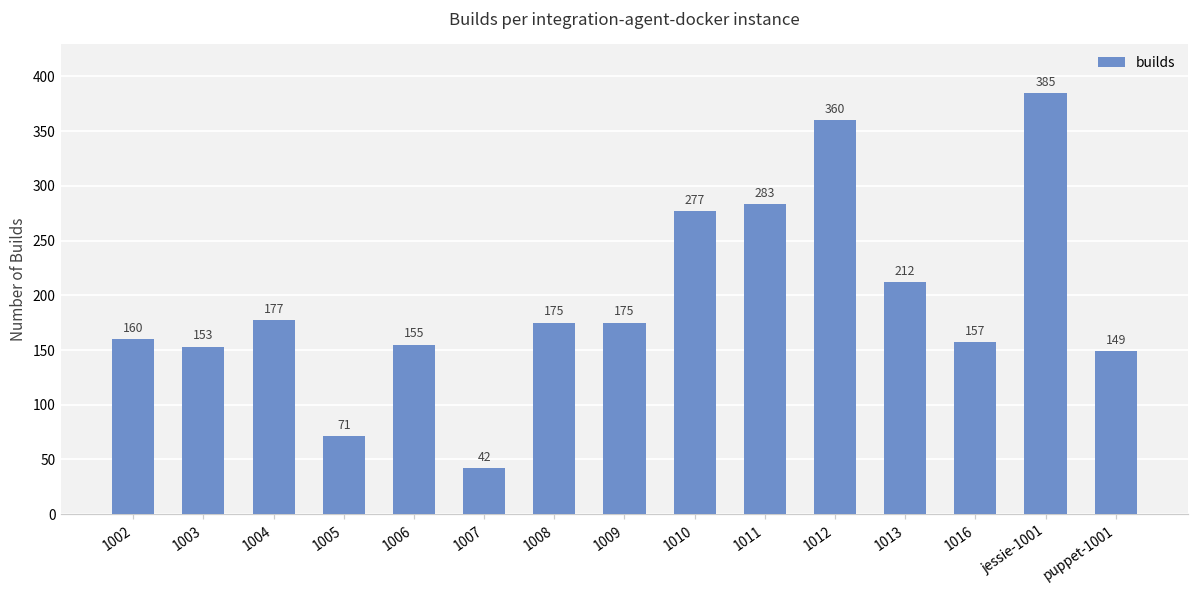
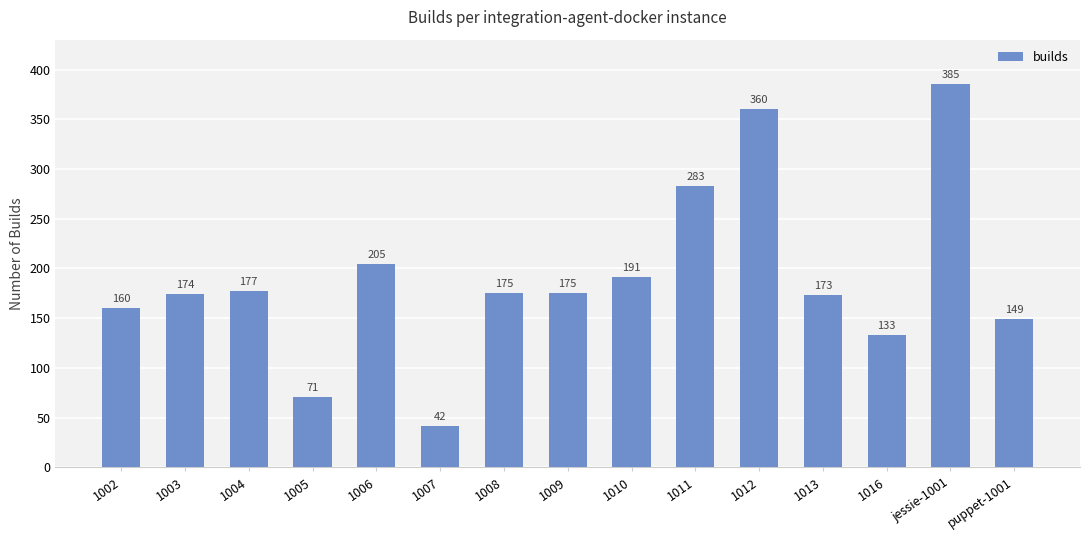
  {
    "1002": 160,
-   "1003": 153,
+   "1003": 174,
    "1004": 177,
    "1005": 71,
-   "1006": 155,
+   "1006": 205,
    "1007": 42,
    "1008": 175,
    "1009": 175,
-   "1010": 277,
+   "1010": 191,
    "1011": 283,
    "1012": 360,
-   "1013": 212,
-   "1016": 157,
+   "1013": 173,
+   "1016": 133,
    "jessie-1001": 385,
    "puppet-1001": 149
  }
